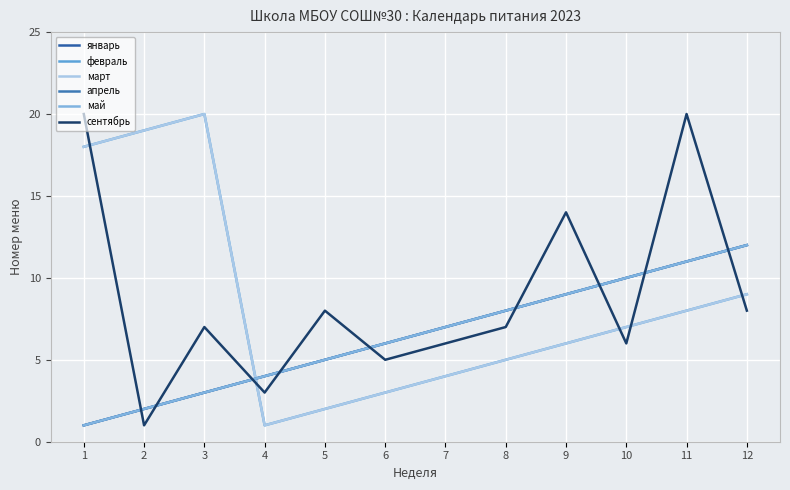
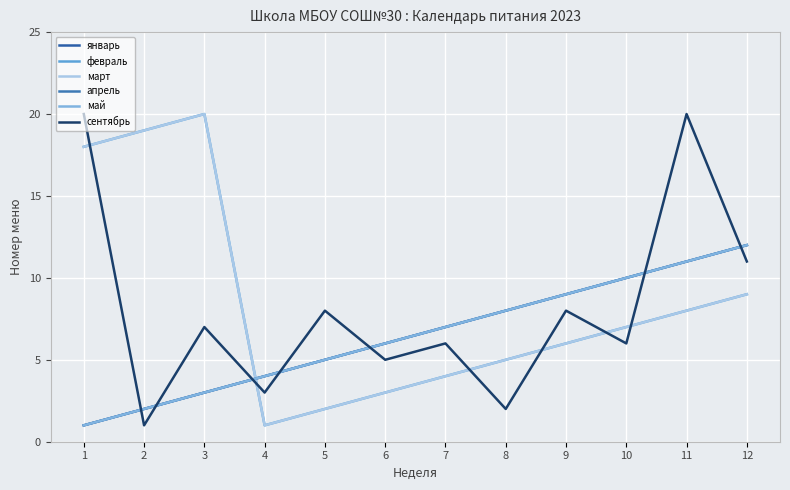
  {
    "сентябрь": {
      "2": 1,
      "3": 7,
      "4": 3,
      "5": 8,
      "6": 5,
      "7": 6,
-     "8": 7,
-     "9": 14,
+     "8": 2,
+     "9": 8,
      "10": 6,
      "11": 20,
-     "12": 8
+     "12": 11
    }
  }
